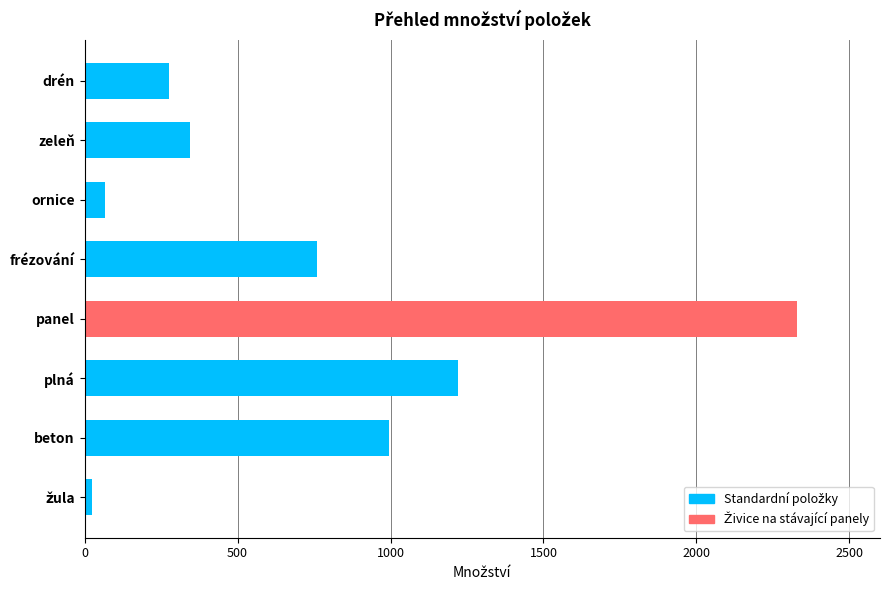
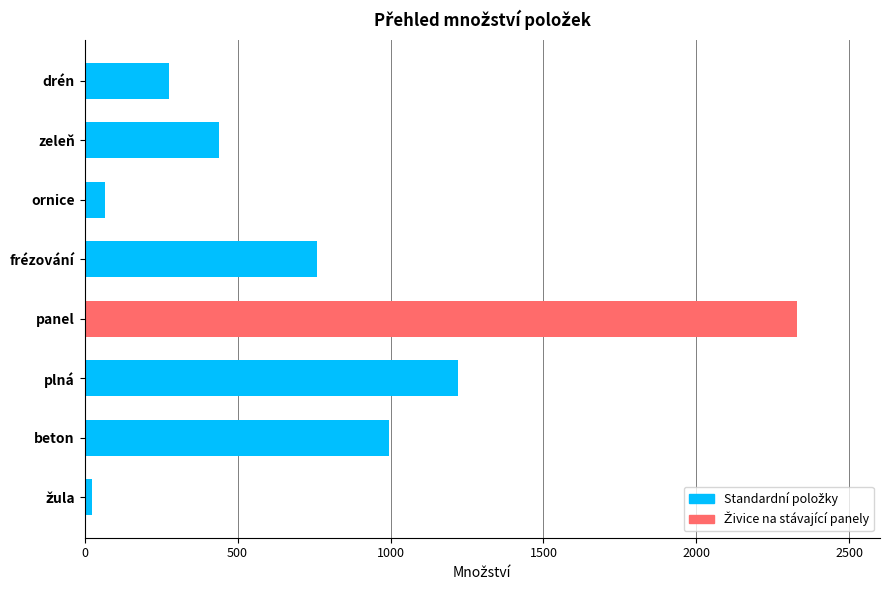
  {
    "drén": 280,
-   "zeleň": 340,
+   "zeleň": 440,
    "ornice": 70,
    "frézování": 760,
    "panel": 2330,
    "plná": 1220,
    "beton": 1000,
    "žula": 20
  }
